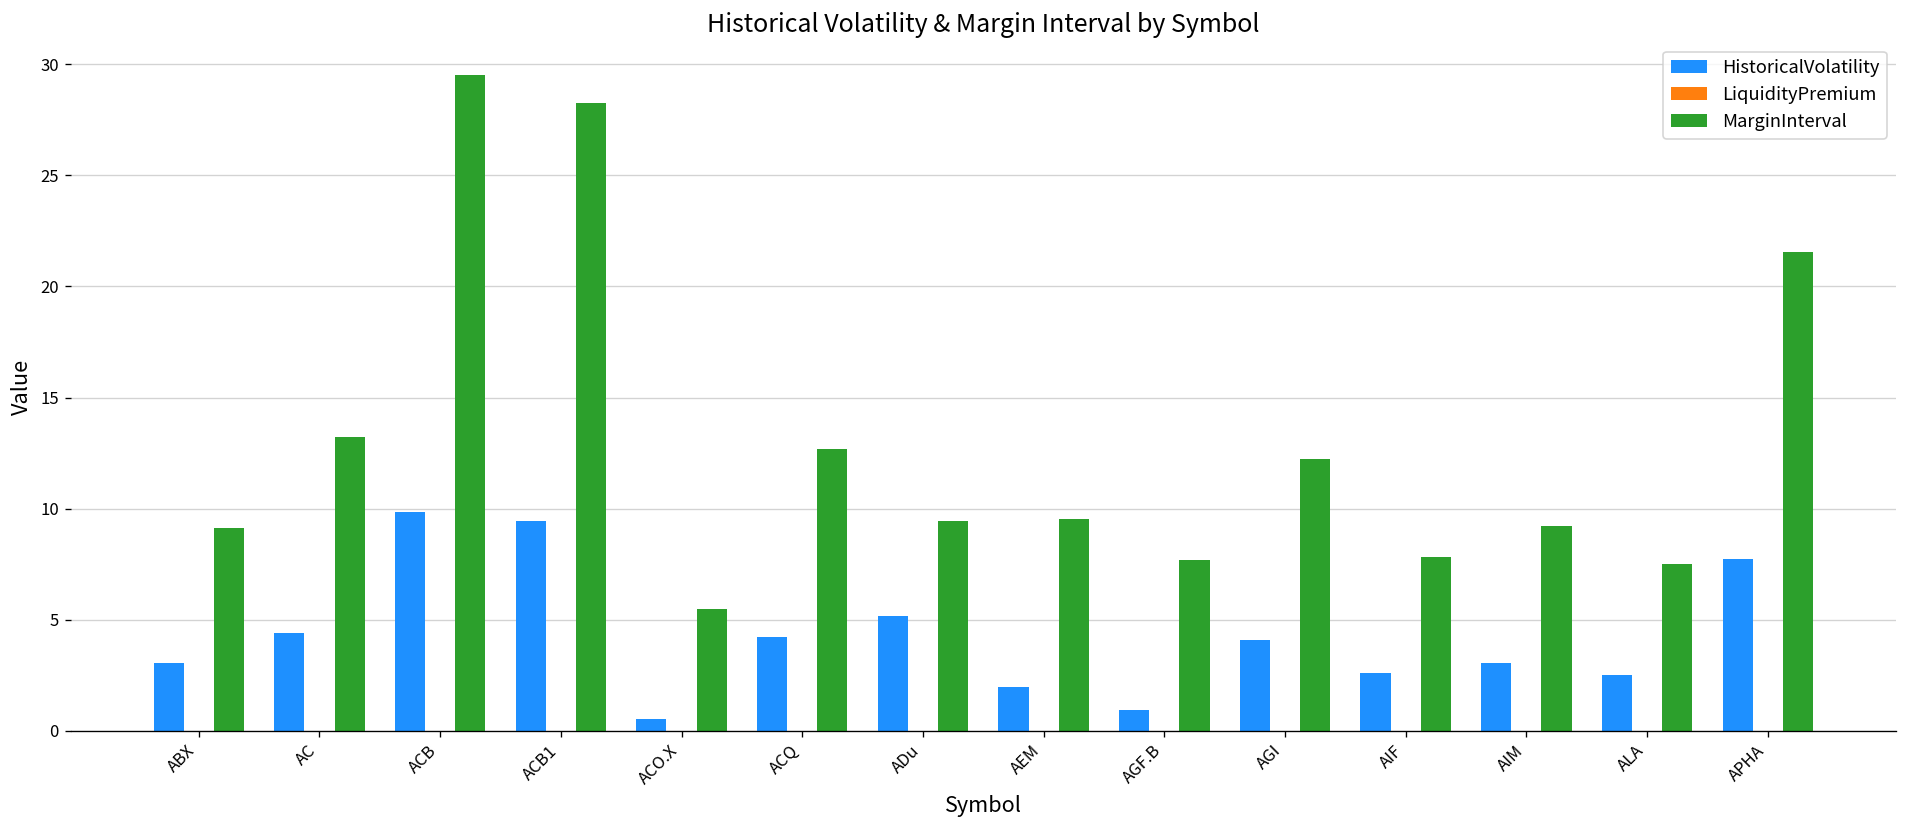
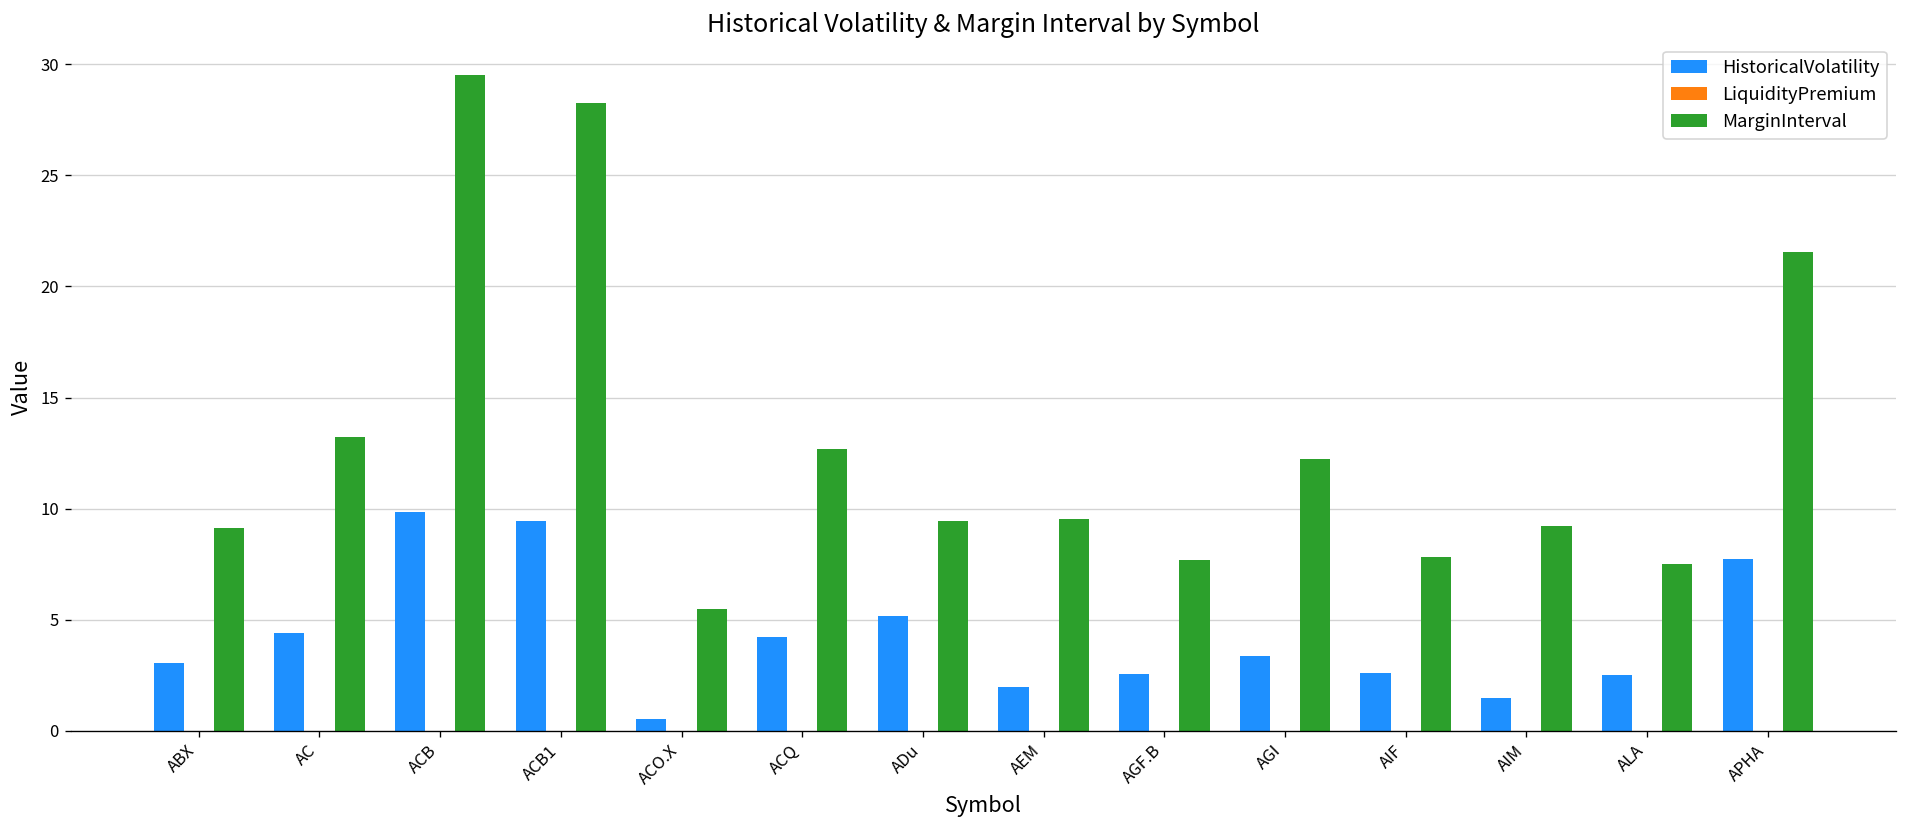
  {
    "HistoricalVolatility": {
      "ABX": 3.0,
      "AC": 4.4,
      "ACB": 9.8,
      "ACB1": 9.4,
      "ACO.X": 0.5,
      "ACQ": 4.2,
      "ADu": 5.2,
      "AEM": 2.0,
-     "AGF.B": 1.0,
-     "AGI": 4.1,
+     "AGF.B": 2.6,
+     "AGI": 3.4,
      "AIF": 2.6,
-     "AIM": 3.1,
+     "AIM": 1.5,
      "ALA": 2.5,
      "APHA": 7.8
    },
    "LiquidityPremium": {
      "ABX": 0.0,
      "AC": 0.0,
      "ACB": 0.0,
      "ACB1": 0.0,
      "ACO.X": 0.0,
      "ACQ": 0.0,
      "ADu": 0.0,
      "AEM": 0.0,
      "AGF.B": 0.0,
      "AGI": 0.0,
      "AIF": 0.0,
      "AIM": 0.0,
      "ALA": 0.0,
      "APHA": 0.0
    },
    "MarginInterval": {
      "ABX": 9.1,
      "AC": 13.2,
      "ACB": 29.5,
      "ACB1": 28.3,
      "ACO.X": 5.5,
      "ACQ": 12.7,
      "ADu": 9.4,
      "AEM": 9.5,
      "AGF.B": 7.7,
      "AGI": 12.2,
      "AIF": 7.8,
      "AIM": 9.2,
      "ALA": 7.5,
      "APHA": 21.6
    }
  }
